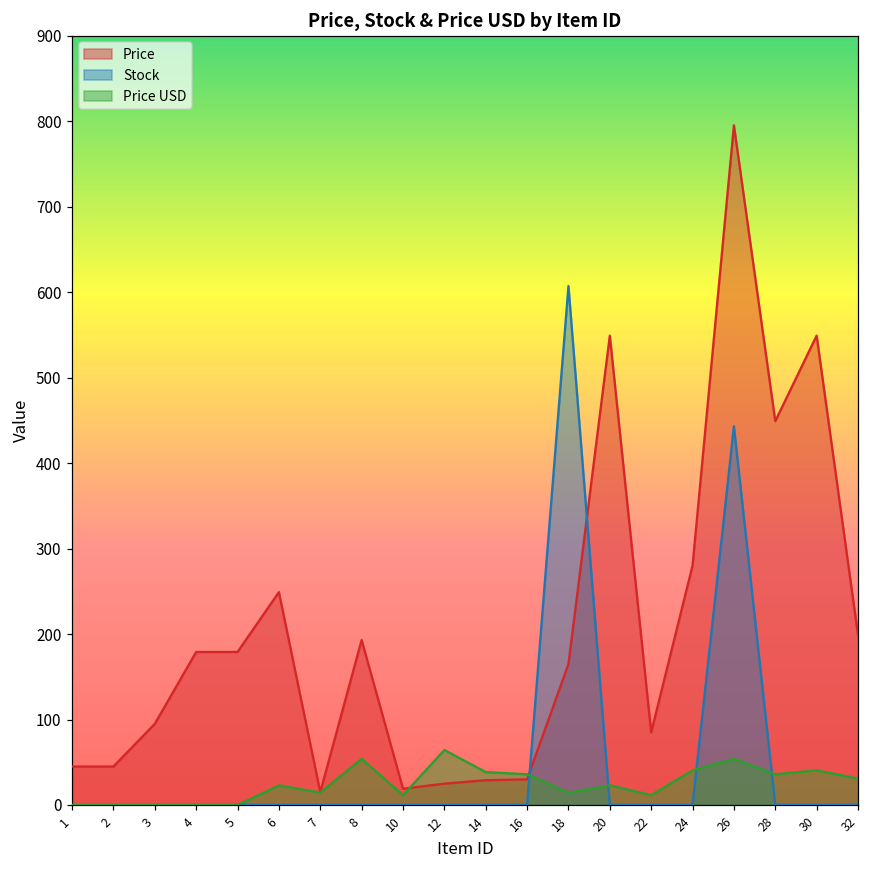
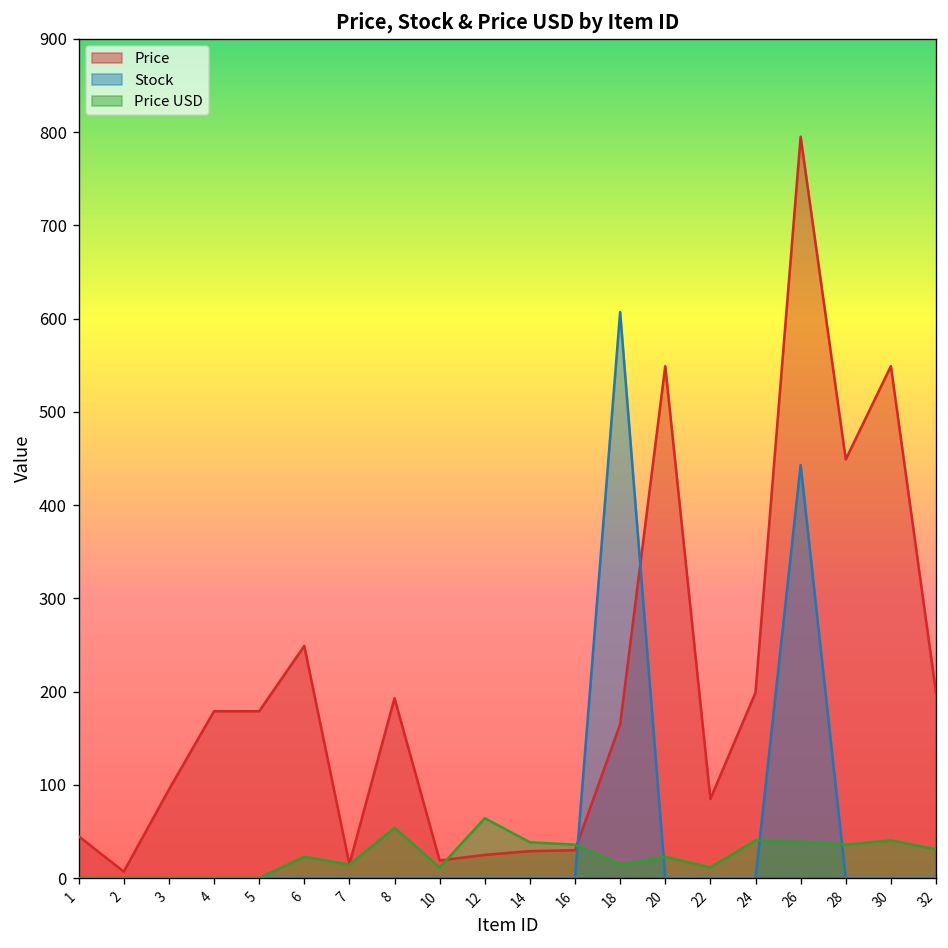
  {
    "Price": {
      "1": 50,
-     "2": 50,
+     "2": 10,
      "3": 100,
      "4": 180,
      "5": 180,
      "6": 250,
      "8": 190,
      "10": 20,
      "12": 30,
      "14": 30,
      "16": 30,
      "18": 170,
      "20": 550,
      "22": 90,
-     "24": 280,
+     "24": 200,
      "26": 800,
      "28": 450,
      "30": 550,
      "32": 200
    },
    "Stock": {
      "6": 0,
      "7": 0,
      "8": 0,
      "10": 0,
      "12": 0,
      "14": 0,
      "16": 0,
      "18": 610,
      "20": 0,
      "22": 0,
      "24": 0,
      "26": 440,
      "28": 0,
      "30": 0,
      "32": 0
    },
    "Price USD": {
      "6": 20,
      "8": 50,
      "10": 10,
      "12": 60,
      "14": 40,
      "16": 40,
      "18": 10,
      "20": 20,
      "22": 10,
      "24": 40,
-     "26": 50,
+     "26": 40,
      "28": 40,
      "30": 40,
      "32": 30
    }
  }
